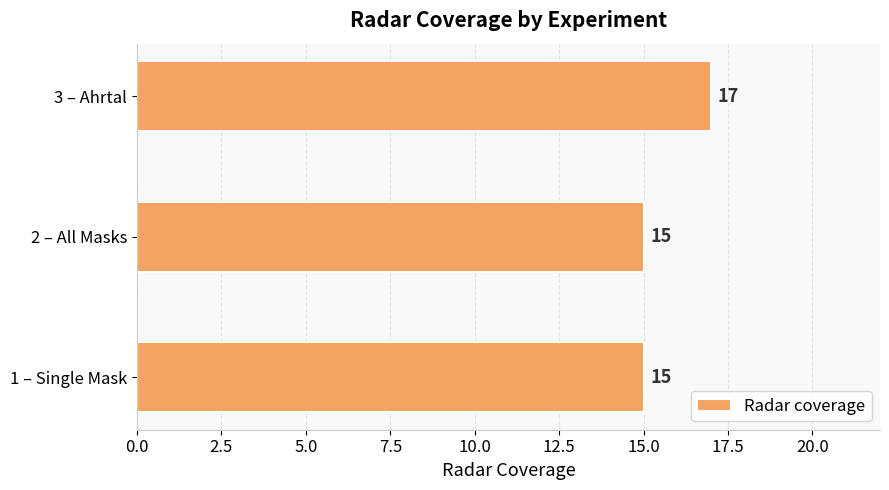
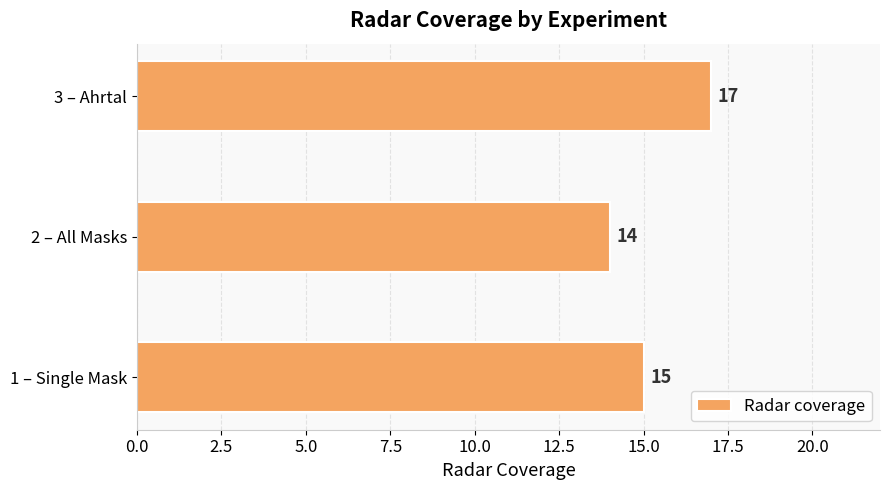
  {
    "3 – Ahrtal": 17,
-   "2 – All Masks": 15,
+   "2 – All Masks": 14,
    "1 – Single Mask": 15
  }
